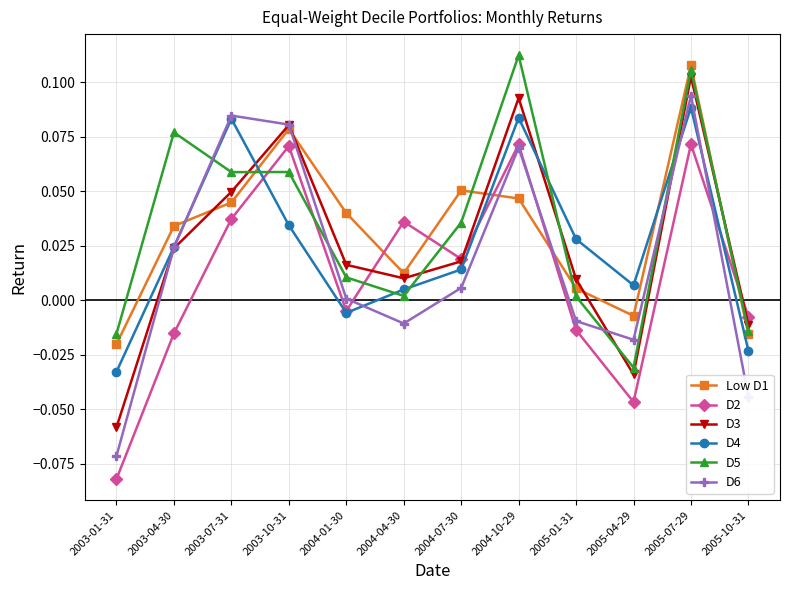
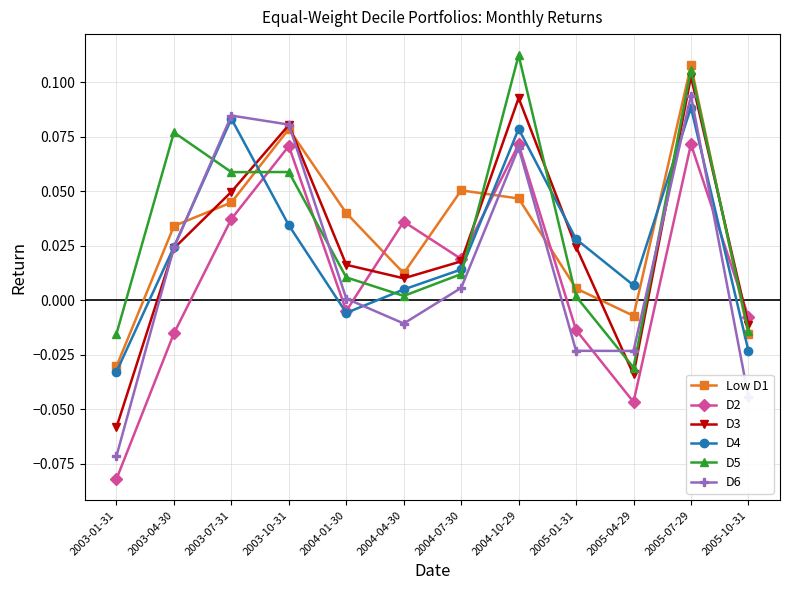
  {
    "Low D1": {
-     "2003-01-31": -0.020,
+     "2003-01-31": -0.030,
      "2003-04-30": 0.034,
      "2003-07-31": 0.045,
      "2003-10-31": 0.078,
      "2004-01-30": 0.040,
      "2004-04-30": 0.012,
      "2004-07-30": 0.050,
      "2004-10-29": 0.047,
      "2005-01-31": 0.005,
      "2005-04-29": -0.007,
      "2005-07-29": 0.108,
      "2005-10-31": -0.016
    },
    "D2": {
      "2003-01-31": -0.082,
      "2003-04-30": -0.015,
      "2003-07-31": 0.037,
      "2003-10-31": 0.071,
      "2004-04-30": 0.036,
      "2004-10-29": 0.071,
      "2005-01-31": -0.014,
      "2005-04-29": -0.047,
      "2005-07-29": 0.071,
      "2005-10-31": -0.008
    },
    "D3": {
      "2003-01-31": -0.058,
      "2003-07-31": 0.050,
      "2004-01-30": 0.016,
      "2004-04-30": 0.010,
      "2004-10-29": 0.093,
-     "2005-01-31": 0.010,
+     "2005-01-31": 0.024,
      "2005-04-29": -0.034,
      "2005-07-29": 0.102,
      "2005-10-31": -0.011
    },
    "D4": {
      "2003-01-31": -0.033,
      "2003-07-31": 0.083,
      "2003-10-31": 0.034,
      "2004-04-30": 0.005,
      "2004-07-30": 0.014,
-     "2004-10-29": 0.084,
+     "2004-10-29": 0.078,
      "2005-01-31": 0.028,
      "2005-04-29": 0.007,
      "2005-07-29": 0.088,
      "2005-10-31": -0.023
    },
    "D5": {
      "2003-01-31": -0.015,
      "2003-04-30": 0.077,
      "2003-07-31": 0.059,
      "2003-10-31": 0.059,
      "2004-01-30": 0.010,
      "2004-04-30": 0.002,
-     "2004-07-30": 0.036,
+     "2004-07-30": 0.012,
      "2004-10-29": 0.112,
      "2005-01-31": 0.002,
      "2005-04-29": -0.031,
      "2005-07-29": 0.106,
      "2005-10-31": -0.014
    },
    "D6": {
      "2003-01-31": -0.072,
      "2003-07-31": 0.085,
      "2004-01-30": 0.001,
      "2004-04-30": -0.011,
      "2004-07-30": 0.006,
      "2004-10-29": 0.070,
-     "2005-01-31": -0.010,
-     "2005-04-29": -0.018,
+     "2005-01-31": -0.023,
+     "2005-04-29": -0.023,
      "2005-07-29": 0.094
    }
  }
